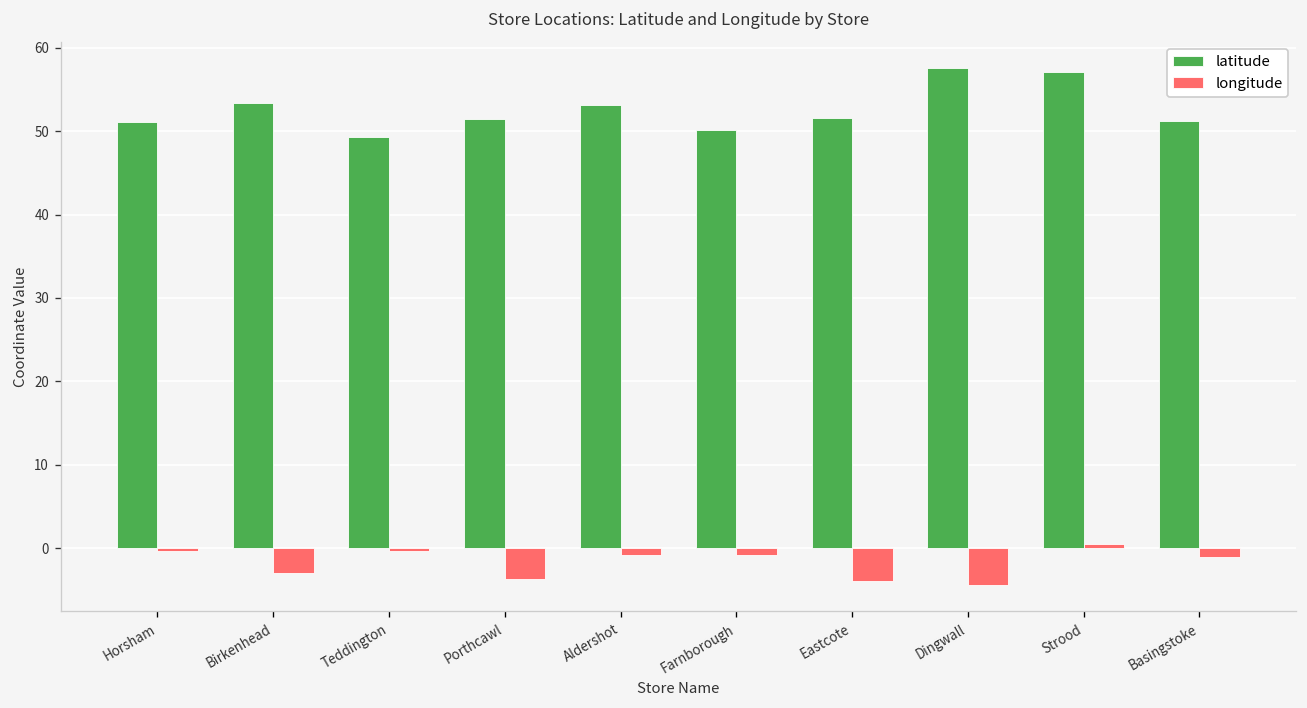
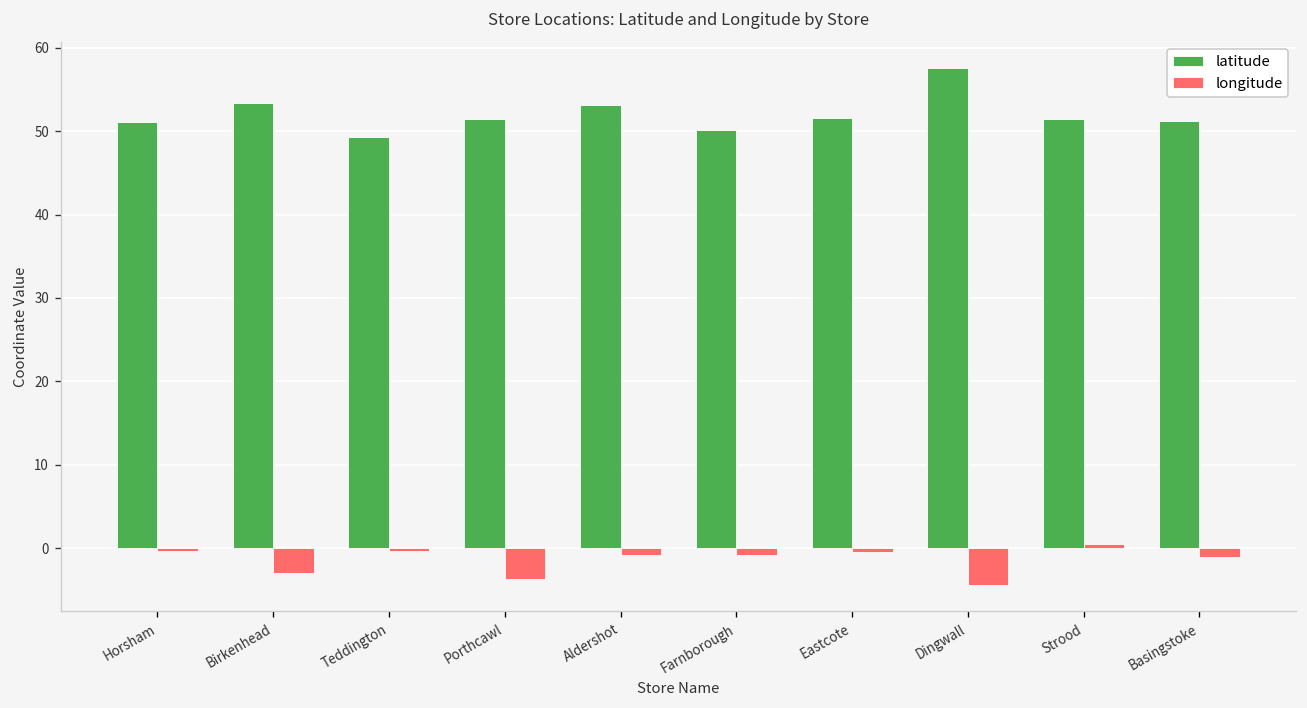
  {
    "latitude": {
      "Horsham": 51,
      "Birkenhead": 53,
      "Teddington": 49,
      "Porthcawl": 51,
      "Aldershot": 53,
      "Farnborough": 50,
      "Eastcote": 52,
      "Dingwall": 58,
-     "Strood": 57,
+     "Strood": 51,
      "Basingstoke": 51
    },
    "longitude": {
      "Birkenhead": -3,
      "Porthcawl": -4,
      "Aldershot": -1,
      "Farnborough": -1,
-     "Eastcote": -4,
+     "Eastcote": 0,
      "Dingwall": -4,
      "Strood": 0,
      "Basingstoke": -1
    }
  }
